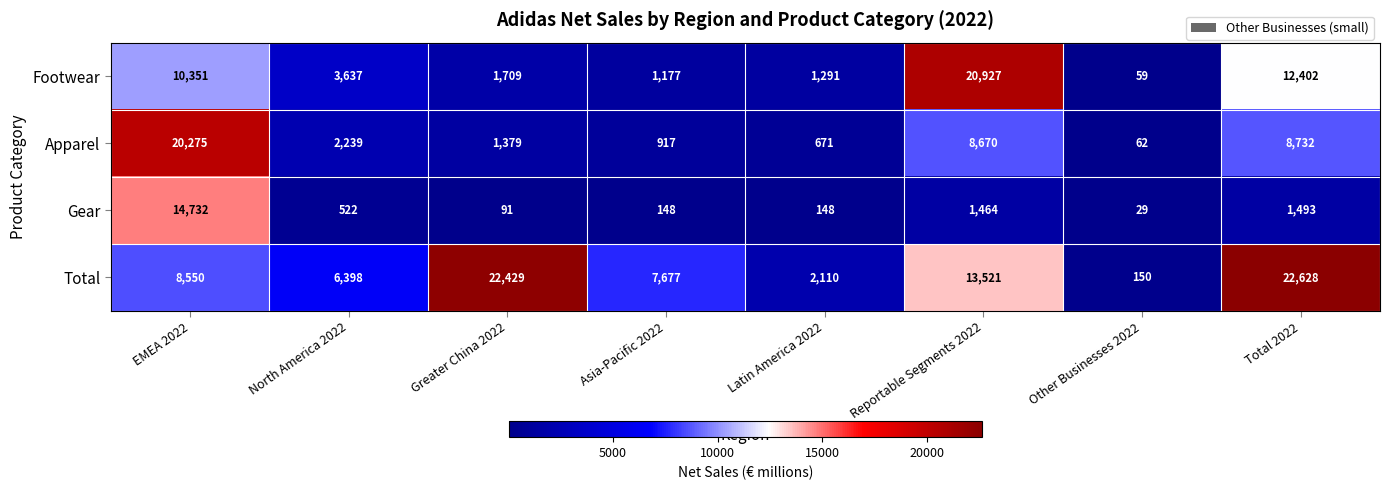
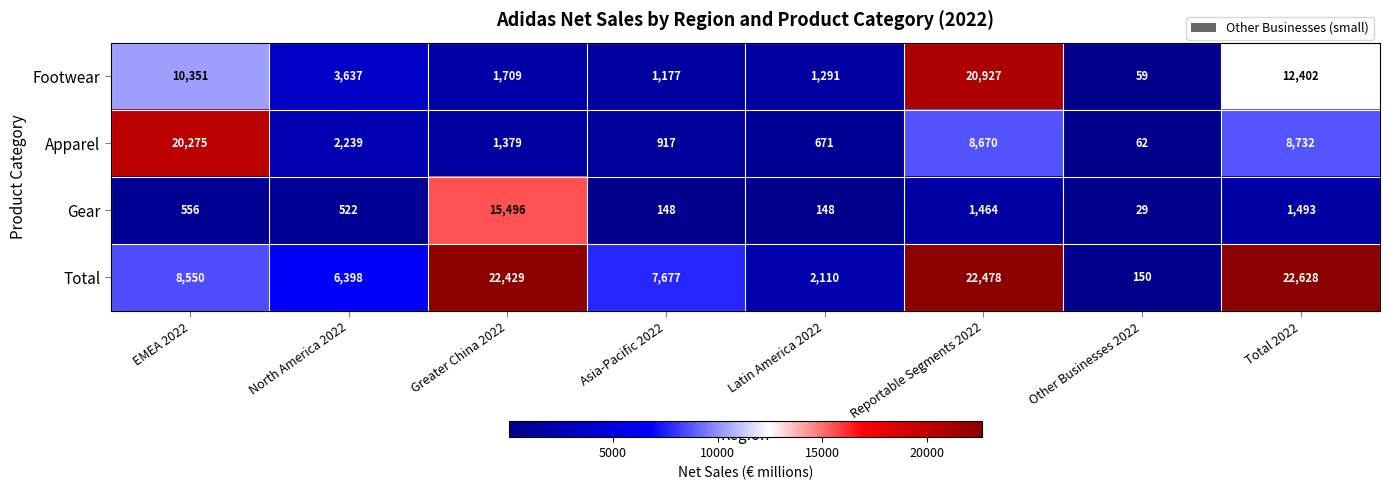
  {
    "Footwear": {
      "EMEA 2022": "10,351",
      "North America 2022": "3,637",
      "Greater China 2022": "1,709",
      "Asia-Pacific 2022": "1,177",
      "Latin America 2022": "1,291",
      "Reportable Segments 2022": "20,927",
      "Other Businesses 2022": "59",
      "Total 2022": "12,402"
    },
    "Apparel": {
      "EMEA 2022": "20,275",
      "North America 2022": "2,239",
      "Greater China 2022": "1,379",
      "Asia-Pacific 2022": "917",
      "Latin America 2022": "671",
      "Reportable Segments 2022": "8,670",
      "Other Businesses 2022": "62",
      "Total 2022": "8,732"
    },
    "Gear": {
-     "EMEA 2022": "14,732",
+     "EMEA 2022": "556",
      "North America 2022": "522",
-     "Greater China 2022": "91",
+     "Greater China 2022": "15,496",
      "Asia-Pacific 2022": "148",
      "Latin America 2022": "148",
      "Reportable Segments 2022": "1,464",
      "Other Businesses 2022": "29",
      "Total 2022": "1,493"
    },
    "Total": {
      "EMEA 2022": "8,550",
      "North America 2022": "6,398",
      "Greater China 2022": "22,429",
      "Asia-Pacific 2022": "7,677",
      "Latin America 2022": "2,110",
-     "Reportable Segments 2022": "13,521",
+     "Reportable Segments 2022": "22,478",
      "Other Businesses 2022": "150",
      "Total 2022": "22,628"
    }
  }
